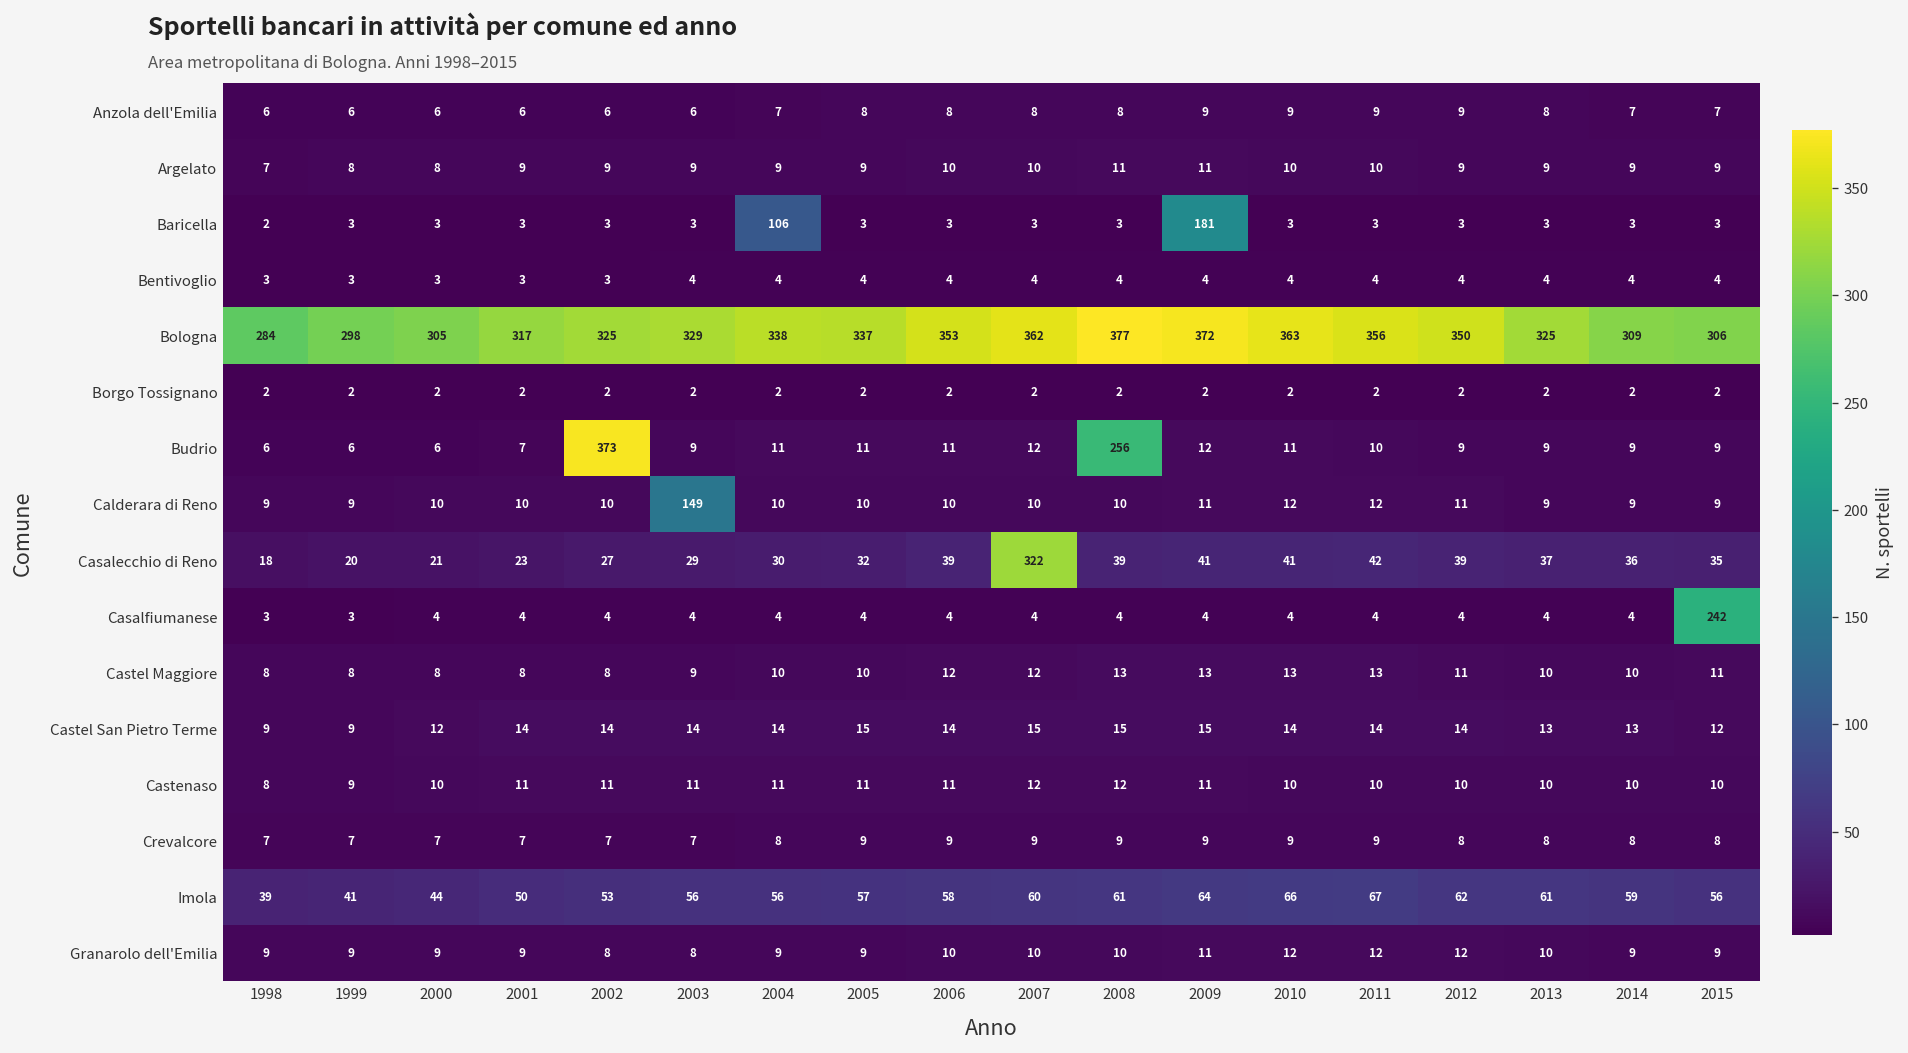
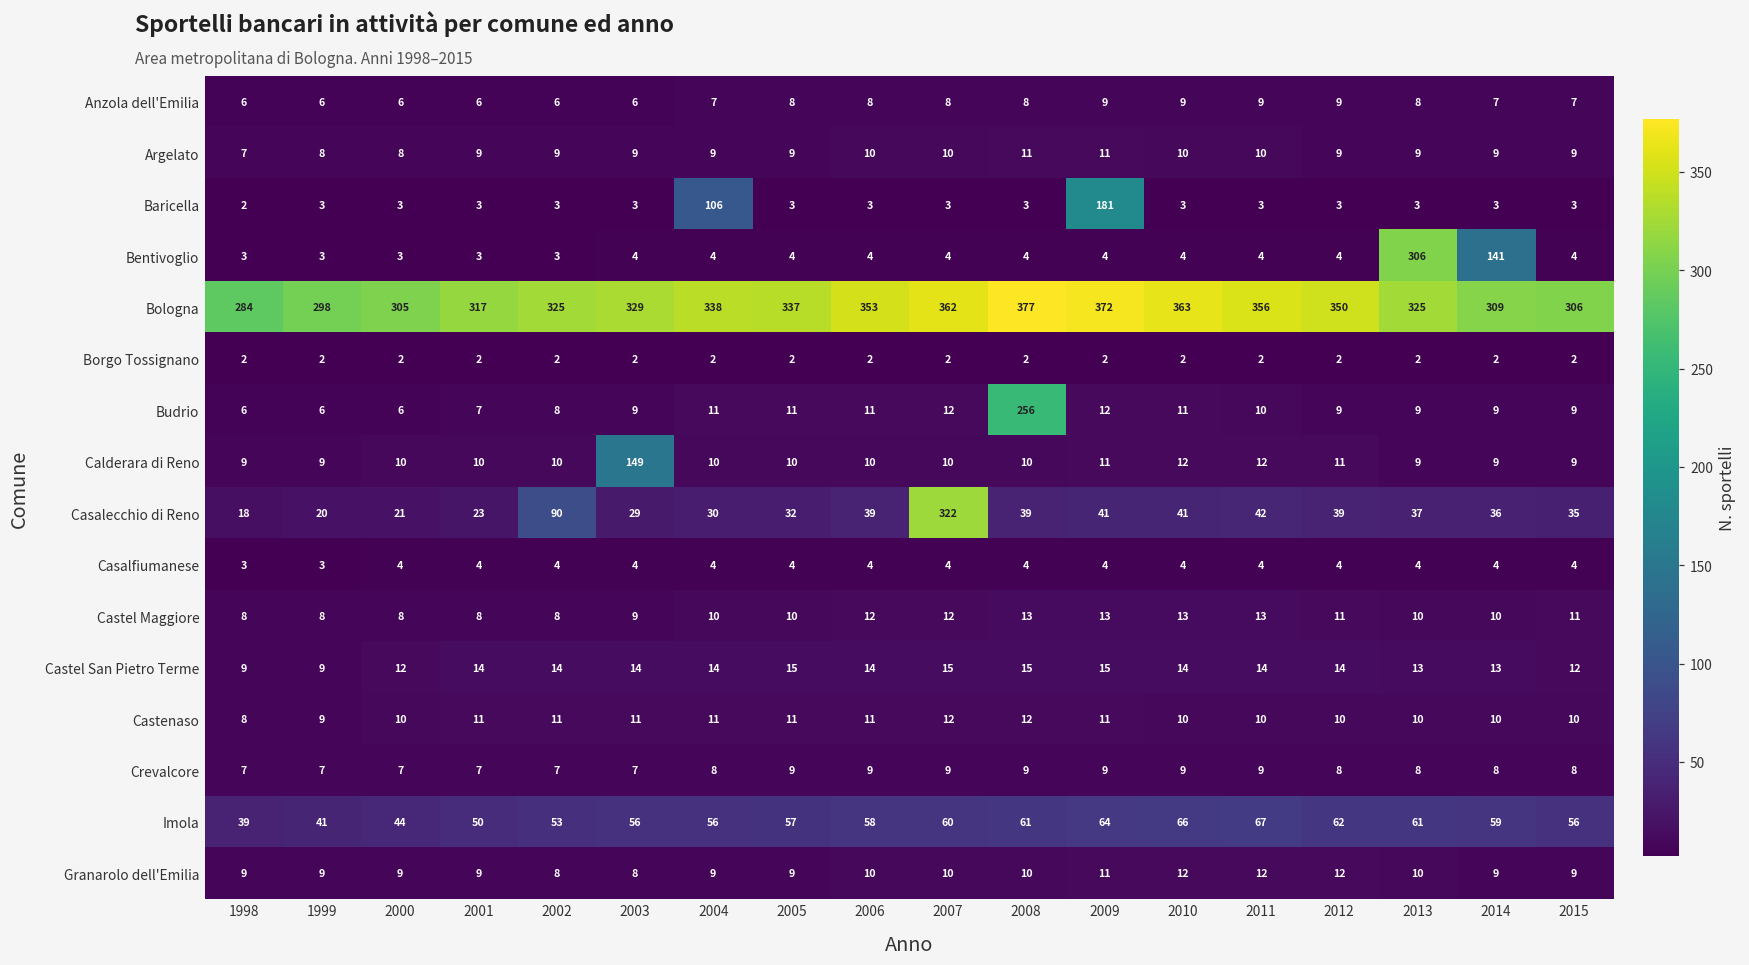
  {
    "Bentivoglio": {
      "1998": 3,
      "1999": 3,
      "2000": 3,
      "2001": 3,
      "2002": 3,
      "2003": 4,
      "2004": 4,
      "2005": 4,
      "2006": 4,
      "2007": 4,
      "2008": 4,
      "2009": 4,
      "2010": 4,
      "2011": 4,
      "2012": 4,
-     "2013": 4,
-     "2014": 4,
+     "2013": 306,
+     "2014": 141,
      "2015": 4
    },
    "Budrio": {
      "1998": 6,
      "1999": 6,
      "2000": 6,
      "2001": 7,
-     "2002": 373,
+     "2002": 8,
      "2003": 9,
      "2004": 11,
      "2005": 11,
      "2006": 11,
      "2007": 12,
      "2008": 256,
      "2009": 12,
      "2010": 11,
      "2011": 10,
      "2012": 9,
      "2013": 9,
      "2014": 9,
      "2015": 9
    },
    "Casalecchio di Reno": {
      "1998": 18,
      "1999": 20,
      "2000": 21,
      "2001": 23,
-     "2002": 27,
+     "2002": 90,
      "2003": 29,
      "2004": 30,
      "2005": 32,
      "2006": 39,
      "2007": 322,
      "2008": 39,
      "2009": 41,
      "2010": 41,
      "2011": 42,
      "2012": 39,
      "2013": 37,
      "2014": 36,
      "2015": 35
    },
    "Casalfiumanese": {
      "1998": 3,
      "1999": 3,
      "2000": 4,
      "2001": 4,
      "2002": 4,
      "2003": 4,
      "2004": 4,
      "2005": 4,
      "2006": 4,
      "2007": 4,
      "2008": 4,
      "2009": 4,
      "2010": 4,
      "2011": 4,
      "2012": 4,
      "2013": 4,
      "2014": 4,
-     "2015": 242
+     "2015": 4
    }
  }
